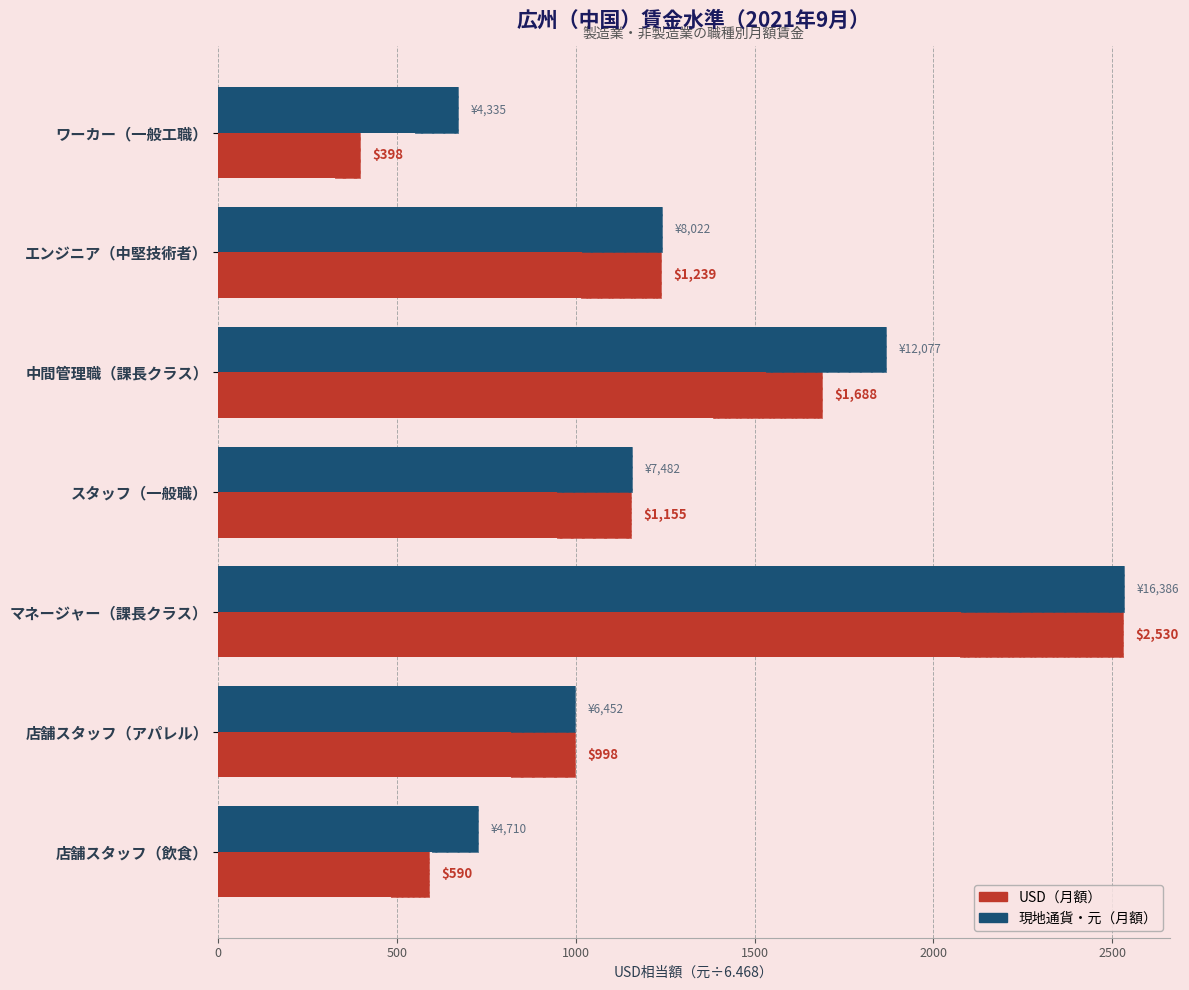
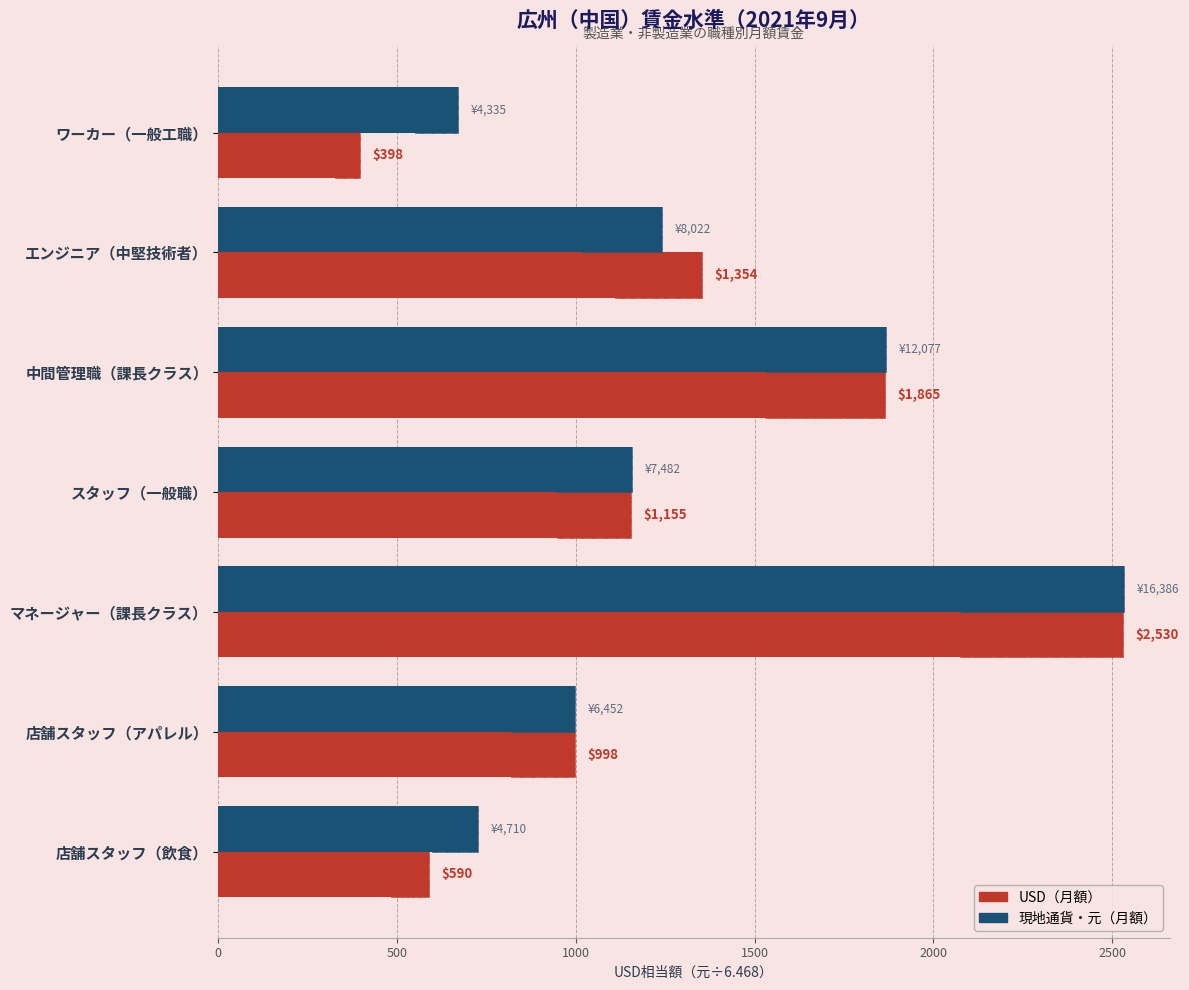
  {
    "USD（月額）": {
      "ワーカー（一般工職）": "$398",
-     "エンジニア（中堅技術者）": "$1,239",
-     "中間管理職（課長クラス）": "$1,688",
+     "エンジニア（中堅技術者）": "$1,354",
+     "中間管理職（課長クラス）": "$1,865",
      "スタッフ（一般職）": "$1,155",
      "マネージャー（課長クラス）": "$2,530",
      "店舗スタッフ（アパレル）": "$998",
      "店舗スタッフ（飲食）": "$590"
    }
  }
